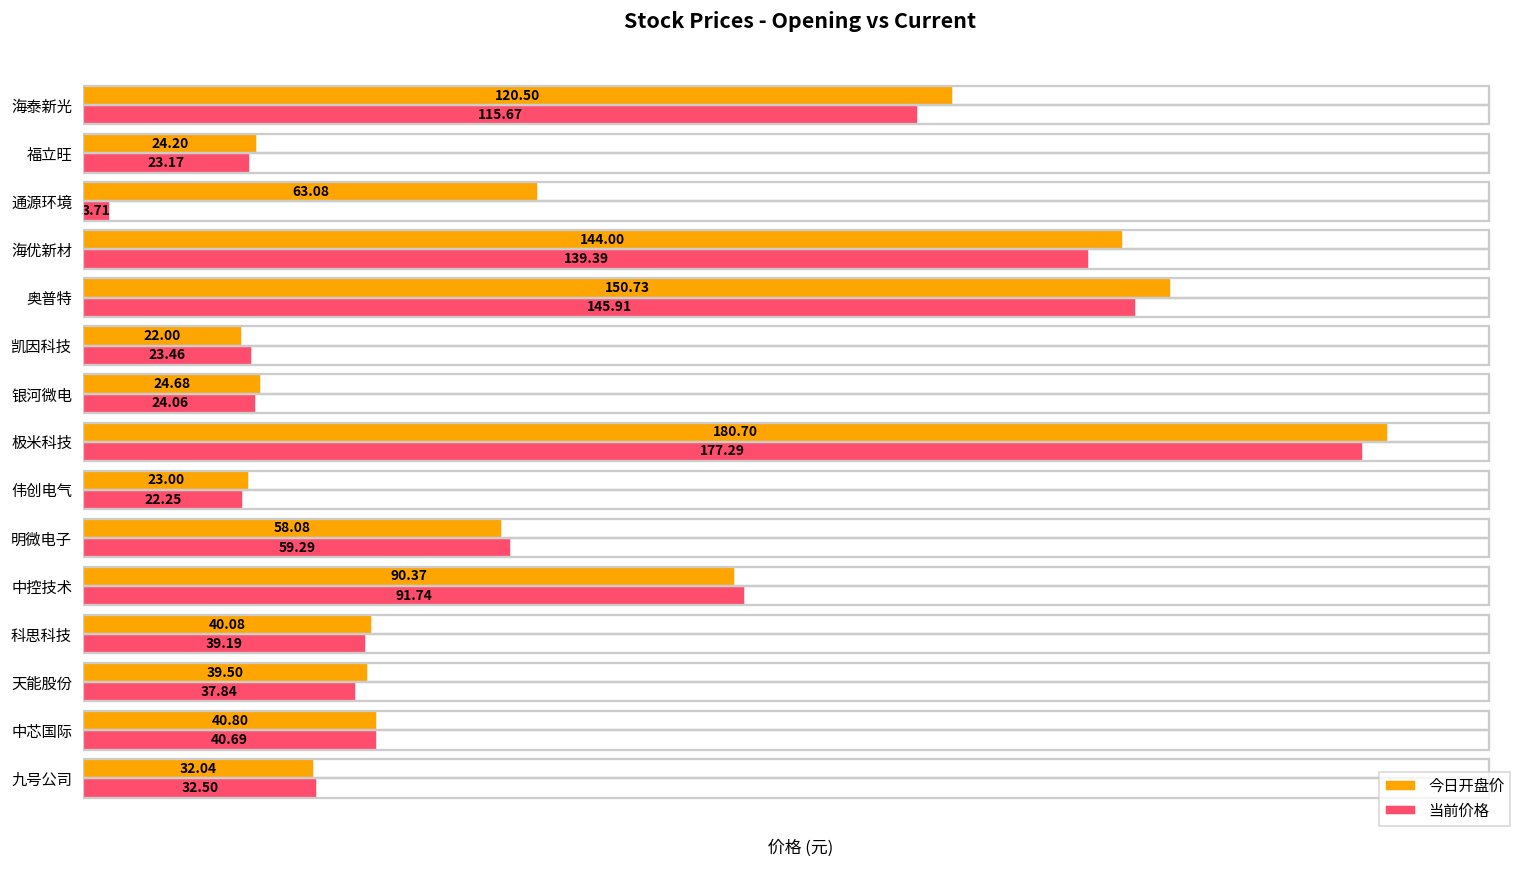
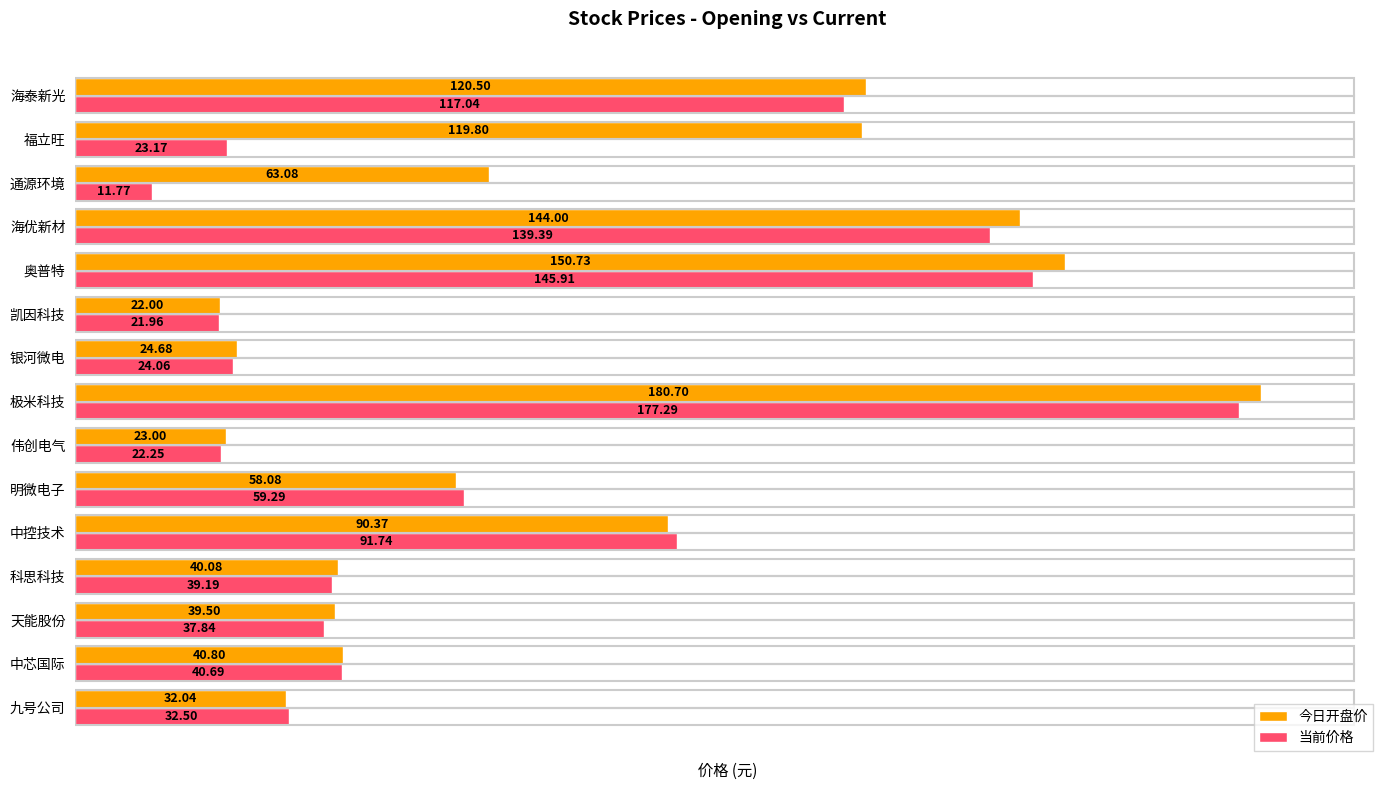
  {
    "今日开盘价": {
      "海泰新光": 120.50,
-     "福立旺": 24.20,
+     "福立旺": 119.80,
      "通源环境": 63.08,
      "海优新材": 144.00,
      "奥普特": 150.73,
      "凯因科技": 22.00,
      "银河微电": 24.68,
      "极米科技": 180.70,
      "伟创电气": 23.00,
      "明微电子": 58.08,
      "中控技术": 90.37,
      "科思科技": 40.08,
      "天能股份": 39.50,
      "中芯国际": 40.80,
      "九号公司": 32.04
    },
    "当前价格": {
-     "海泰新光": 115.67,
+     "海泰新光": 117.04,
      "福立旺": 23.17,
-     "通源环境": 3.71,
+     "通源环境": 11.77,
      "海优新材": 139.39,
      "奥普特": 145.91,
-     "凯因科技": 23.46,
+     "凯因科技": 21.96,
      "银河微电": 24.06,
      "极米科技": 177.29,
      "伟创电气": 22.25,
      "明微电子": 59.29,
      "中控技术": 91.74,
      "科思科技": 39.19,
      "天能股份": 37.84,
      "中芯国际": 40.69,
      "九号公司": 32.50
    }
  }
